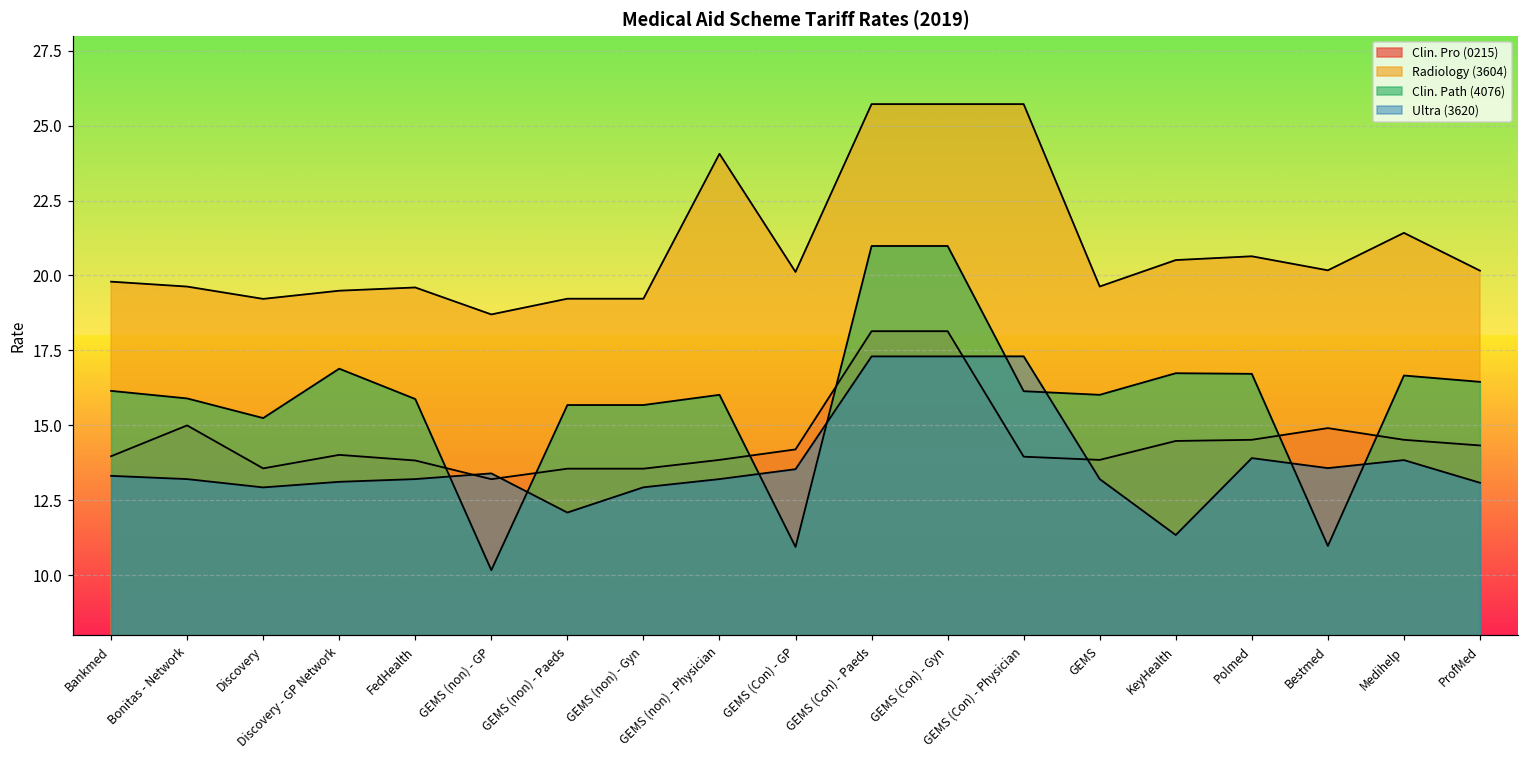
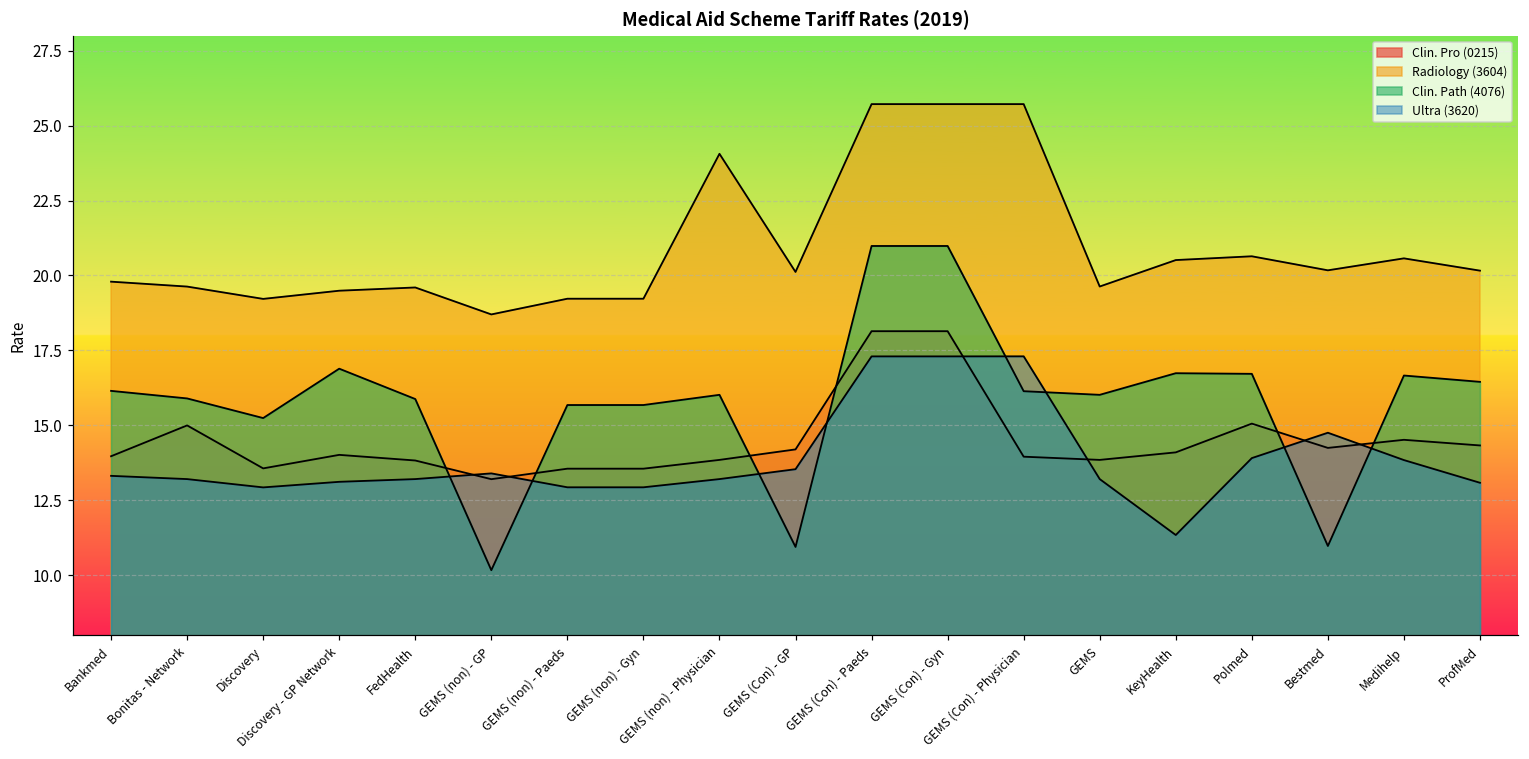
  {
    "Clin. Pro (0215)": {
      "Bankmed": 14.0,
      "Bonitas - Network": 15.0,
      "Discovery": 13.6,
      "Discovery - GP Network": 14.0,
      "FedHealth": 13.8,
      "GEMS (non) - GP": 13.2,
      "GEMS (non) - Paeds": 13.6,
      "GEMS (non) - Gyn": 13.6,
      "GEMS (non) - Physician": 13.9,
      "GEMS (Con) - GP": 14.2,
      "GEMS (Con) - Paeds": 18.1,
      "GEMS (Con) - Gyn": 18.1,
      "GEMS (Con) - Physician": 14.0,
      "GEMS": 13.9,
-     "KeyHealth": 14.5,
-     "Polmed": 14.5,
-     "Bestmed": 14.9,
+     "KeyHealth": 14.1,
+     "Polmed": 15.1,
+     "Bestmed": 14.3,
      "Medihelp": 14.5,
      "ProfMed": 14.3
    },
    "Radiology (3604)": {
      "Bankmed": 19.8,
      "Bonitas - Network": 19.6,
      "Discovery": 19.2,
      "Discovery - GP Network": 19.5,
      "FedHealth": 19.6,
      "GEMS (non) - GP": 18.7,
      "GEMS (non) - Paeds": 19.2,
      "GEMS (non) - Gyn": 19.2,
      "GEMS (non) - Physician": 24.1,
      "GEMS (Con) - GP": 20.1,
      "GEMS (Con) - Paeds": 25.7,
      "GEMS (Con) - Gyn": 25.7,
      "GEMS (Con) - Physician": 25.7,
      "GEMS": 19.6,
      "KeyHealth": 20.5,
      "Polmed": 20.6,
      "Bestmed": 20.2,
-     "Medihelp": 21.4,
+     "Medihelp": 20.6,
      "ProfMed": 20.2
    },
    "Clin. Path (4076)": {
      "Bankmed": 16.2,
      "Bonitas - Network": 15.9,
      "Discovery": 15.2,
      "Discovery - GP Network": 16.9,
      "FedHealth": 15.9,
      "GEMS (non) - GP": 10.2,
      "GEMS (non) - Paeds": 15.7,
      "GEMS (non) - Gyn": 15.7,
      "GEMS (non) - Physician": 16.0,
      "GEMS (Con) - GP": 10.9,
      "GEMS (Con) - Paeds": 21.0,
      "GEMS (Con) - Gyn": 21.0,
      "GEMS (Con) - Physician": 16.1,
      "GEMS": 16.0,
      "KeyHealth": 16.7,
      "Polmed": 16.7,
      "Bestmed": 11.0,
      "Medihelp": 16.7,
      "ProfMed": 16.5
    },
    "Ultra (3620)": {
      "Bankmed": 13.3,
      "Bonitas - Network": 13.2,
      "Discovery": 12.9,
      "Discovery - GP Network": 13.1,
      "FedHealth": 13.2,
      "GEMS (non) - GP": 13.4,
-     "GEMS (non) - Paeds": 12.1,
+     "GEMS (non) - Paeds": 12.9,
      "GEMS (non) - Gyn": 12.9,
      "GEMS (non) - Physician": 13.2,
      "GEMS (Con) - GP": 13.5,
      "GEMS (Con) - Paeds": 17.3,
      "GEMS (Con) - Gyn": 17.3,
      "GEMS (Con) - Physician": 17.3,
      "GEMS": 13.2,
      "KeyHealth": 11.3,
      "Polmed": 13.9,
-     "Bestmed": 13.6,
+     "Bestmed": 14.8,
      "Medihelp": 13.8,
      "ProfMed": 13.1
    }
  }
